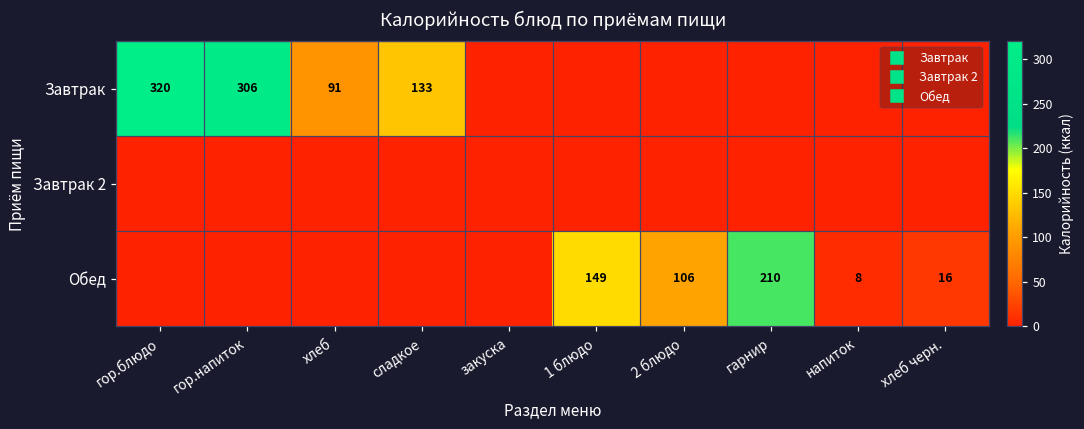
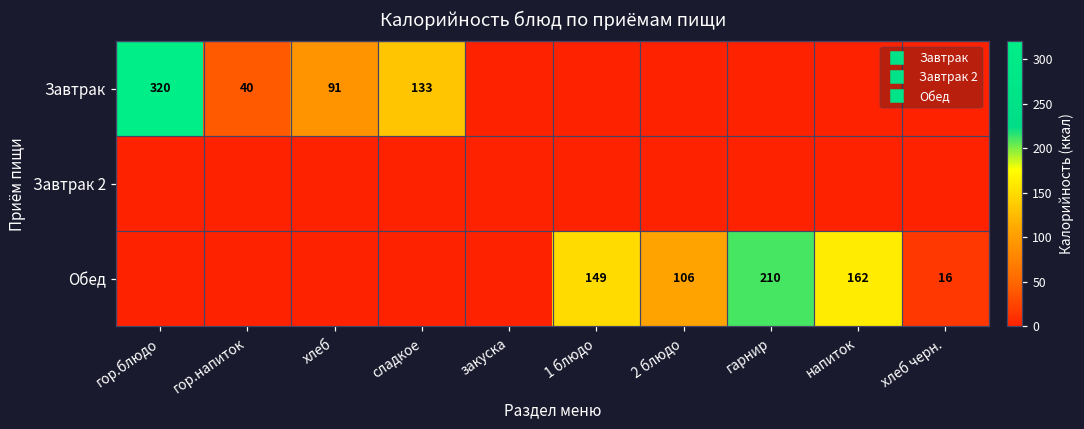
  {
    "Завтрак": {
      "гор.блюдо": 320,
-     "гор.напиток": 306,
+     "гор.напиток": 40,
      "хлеб": 91,
      "сладкое": 133
    },
    "Обед": {
      "1 блюдо": 149,
      "2 блюдо": 106,
      "гарнир": 210,
-     "напиток": 8,
+     "напиток": 162,
      "хлеб черн.": 16
    }
  }
